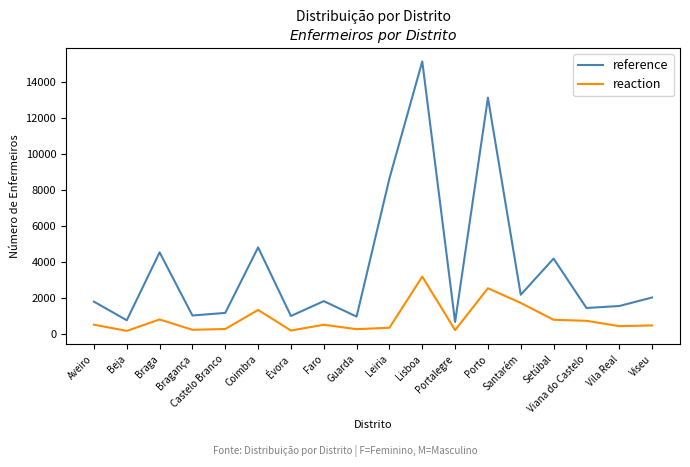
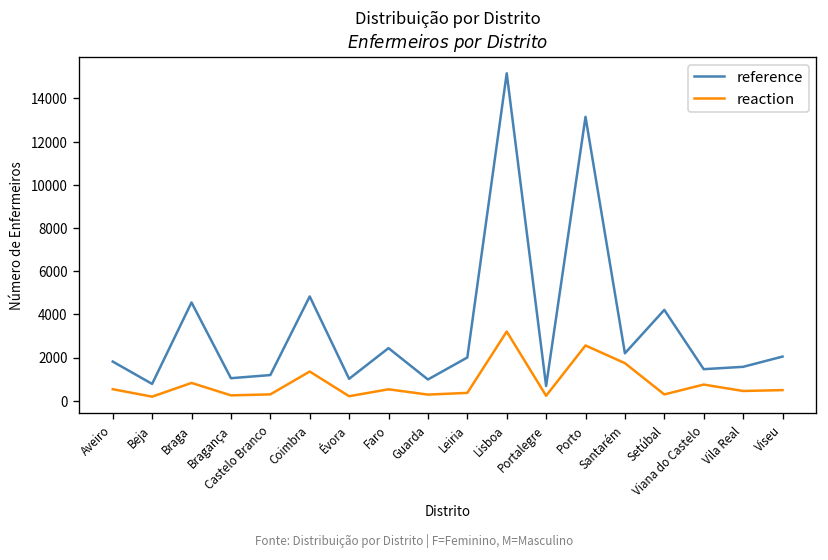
  {
    "reference": {
      "Aveiro": 1800,
      "Beja": 800,
      "Braga": 4600,
      "Bragança": 1000,
      "Castelo Branco": 1200,
      "Coimbra": 4800,
      "Évora": 1000,
-     "Faro": 1800,
+     "Faro": 2400,
      "Guarda": 1000,
-     "Leiria": 8700,
+     "Leiria": 2000,
      "Lisboa": 15200,
      "Portalegre": 700,
      "Porto": 13100,
      "Santarém": 2200,
      "Setúbal": 4200,
      "Viana do Castelo": 1500,
      "Vila Real": 1600,
      "Viseu": 2000
    },
    "reaction": {
      "Aveiro": 500,
      "Beja": 200,
      "Braga": 800,
      "Bragança": 200,
      "Castelo Branco": 300,
      "Coimbra": 1400,
      "Évora": 200,
      "Faro": 500,
      "Guarda": 300,
      "Leiria": 400,
      "Lisboa": 3200,
      "Portalegre": 200,
      "Porto": 2600,
      "Santarém": 1700,
-     "Setúbal": 800,
+     "Setúbal": 300,
      "Viana do Castelo": 700,
      "Vila Real": 500,
      "Viseu": 500
    }
  }
